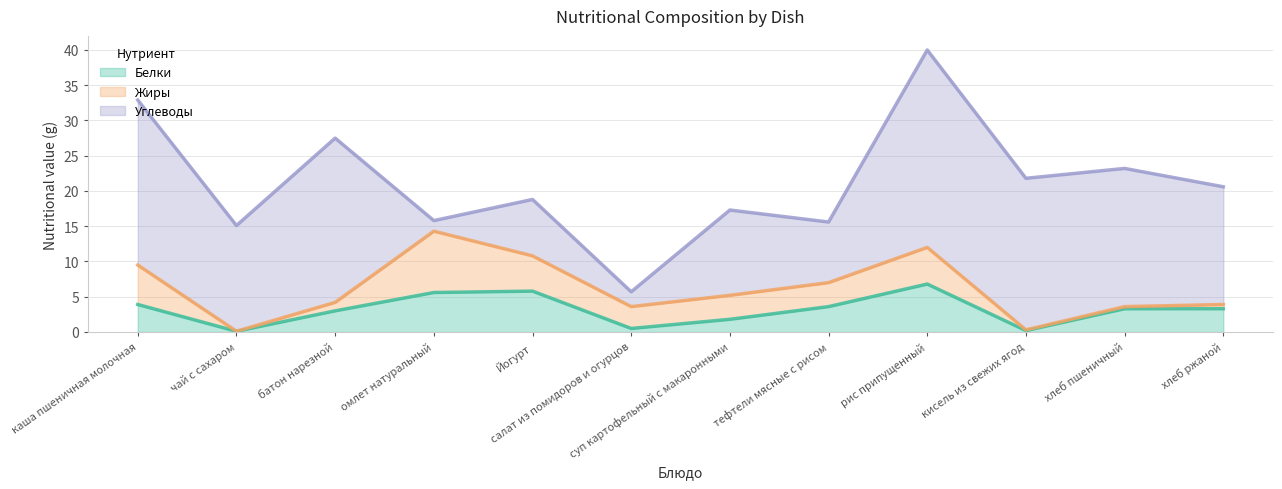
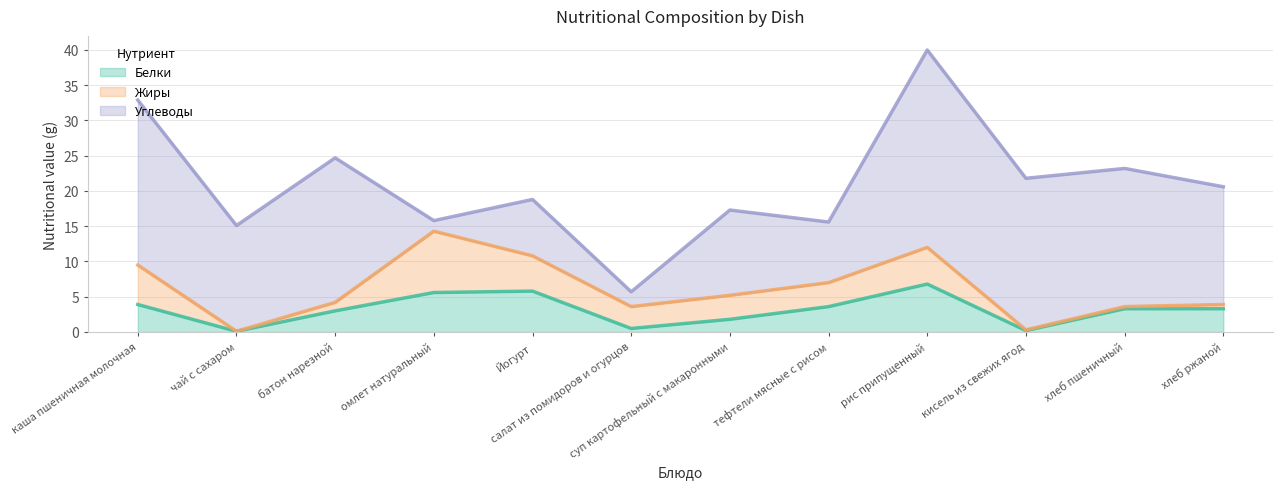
  {
    "Белки": {
      "каша пшеничная молочная": 4,
      "батон нарезной": 3,
      "омлет натуральный": 6,
      "Йогурт": 6,
      "салат из помидоров и огурцов": 1,
      "суп картофельный с макаронными": 2,
      "тефтели мясные с рисом": 4,
      "рис припущенный": 7,
      "хлеб ржаной": 3
    },
    "Жиры": {
      "каша пшеничная молочная": 6,
      "батон нарезной": 1,
      "омлет натуральный": 9,
      "Йогурт": 5,
      "салат из помидоров и огурцов": 3,
      "суп картофельный с макаронными": 3,
      "тефтели мясные с рисом": 3,
      "рис припущенный": 5,
      "хлеб ржаной": 1
    },
    "Углеводы": {
      "каша пшеничная молочная": 23,
      "чай с сахаром": 15,
-     "батон нарезной": 23,
+     "батон нарезной": 21,
      "омлет натуральный": 2,
      "Йогурт": 8,
      "салат из помидоров и огурцов": 2,
      "суп картофельный с макаронными": 12,
      "тефтели мясные с рисом": 9,
      "рис припущенный": 28,
      "кисель из свежих ягод": 22,
      "хлеб пшеничный": 20,
      "хлеб ржаной": 17
    }
  }
